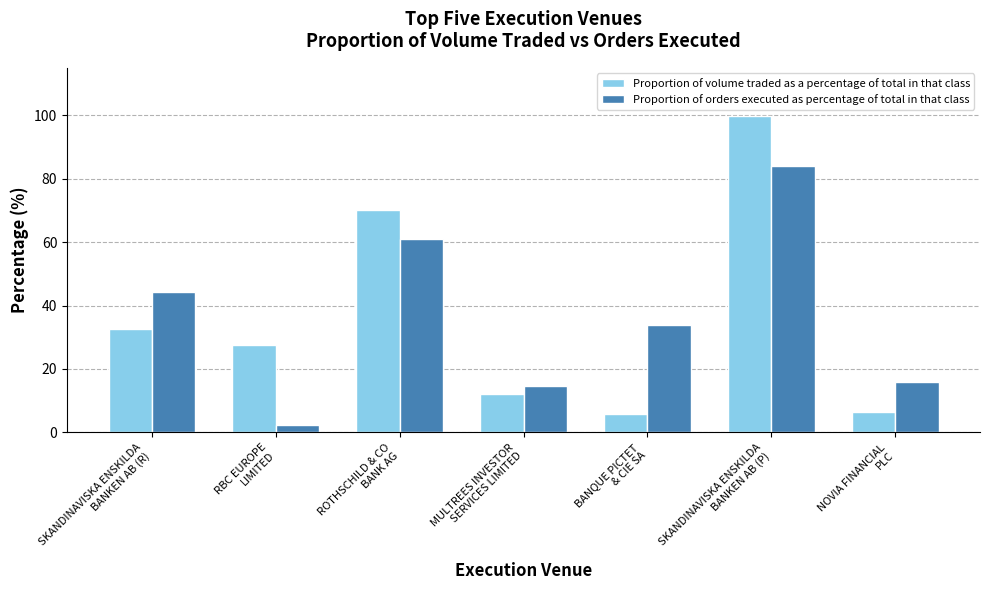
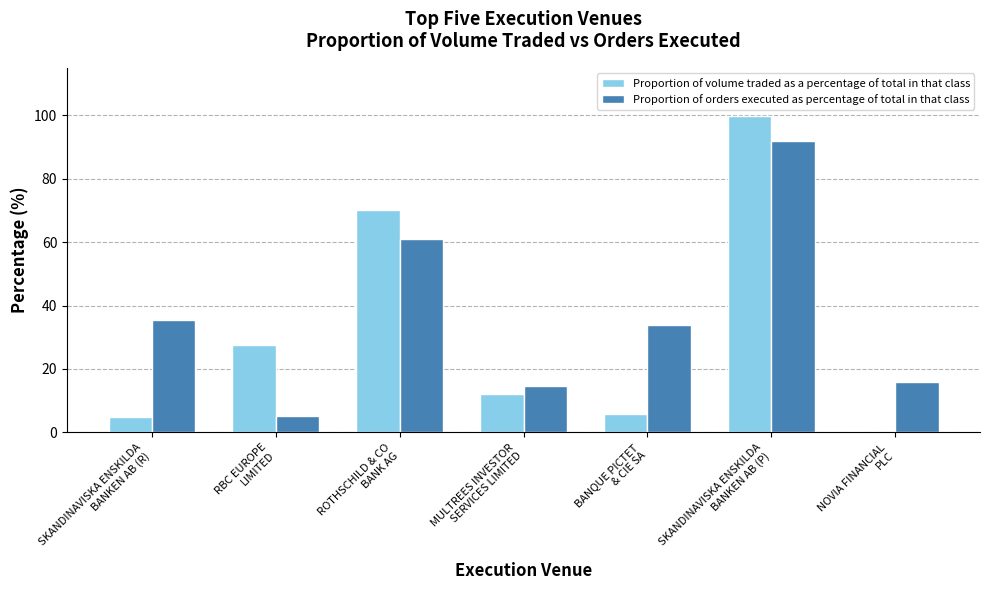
  {
    "Proportion of volume traded as a percentage of total in that class": {
-     "SKANDINAVISKA ENSKILDA BANKEN AB (R)": 33,
+     "SKANDINAVISKA ENSKILDA BANKEN AB (R)": 5,
      "RBC EUROPE LIMITED": 28,
      "ROTHSCHILD & CO BANK AG": 70,
      "MULTREES INVESTOR SERVICES LIMITED": 12,
      "BANQUE PICTET & CIE SA": 6,
      "SKANDINAVISKA ENSKILDA BANKEN AB (P)": 100,
-     "NOVIA FINANCIAL PLC": 6
+     "NOVIA FINANCIAL PLC": 0
    },
    "Proportion of orders executed as percentage of total in that class": {
-     "SKANDINAVISKA ENSKILDA BANKEN AB (R)": 44,
-     "RBC EUROPE LIMITED": 2,
+     "SKANDINAVISKA ENSKILDA BANKEN AB (R)": 36,
+     "RBC EUROPE LIMITED": 5,
      "ROTHSCHILD & CO BANK AG": 61,
      "MULTREES INVESTOR SERVICES LIMITED": 15,
      "BANQUE PICTET & CIE SA": 34,
-     "SKANDINAVISKA ENSKILDA BANKEN AB (P)": 84,
+     "SKANDINAVISKA ENSKILDA BANKEN AB (P)": 92,
      "NOVIA FINANCIAL PLC": 16
    }
  }
